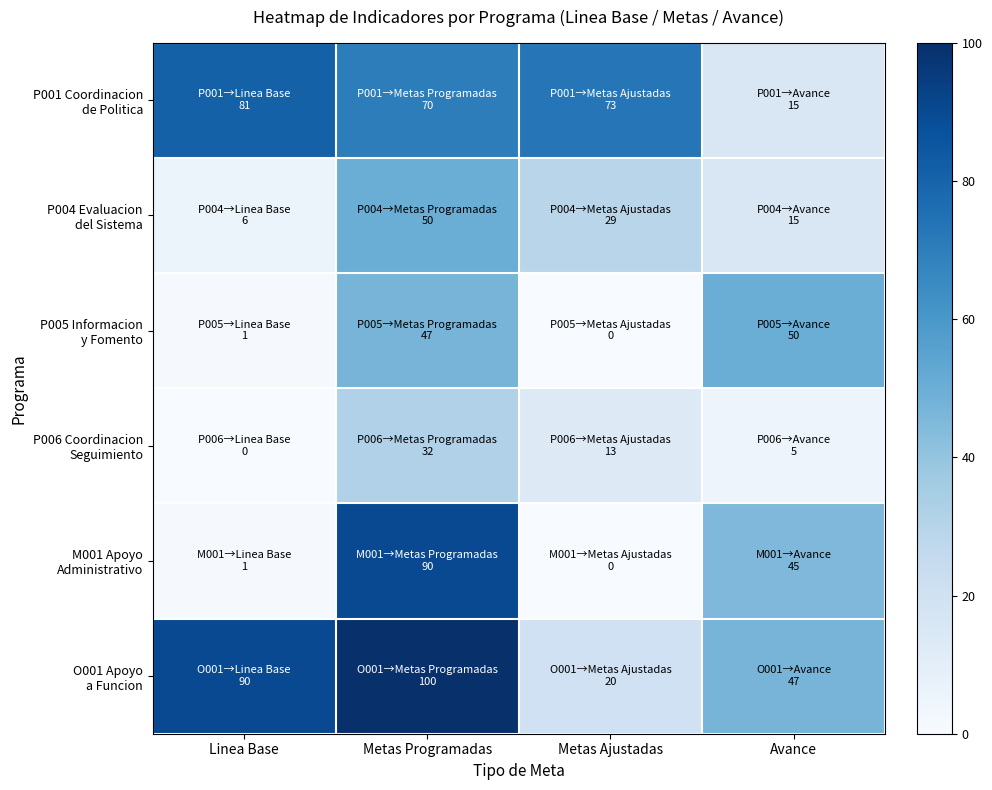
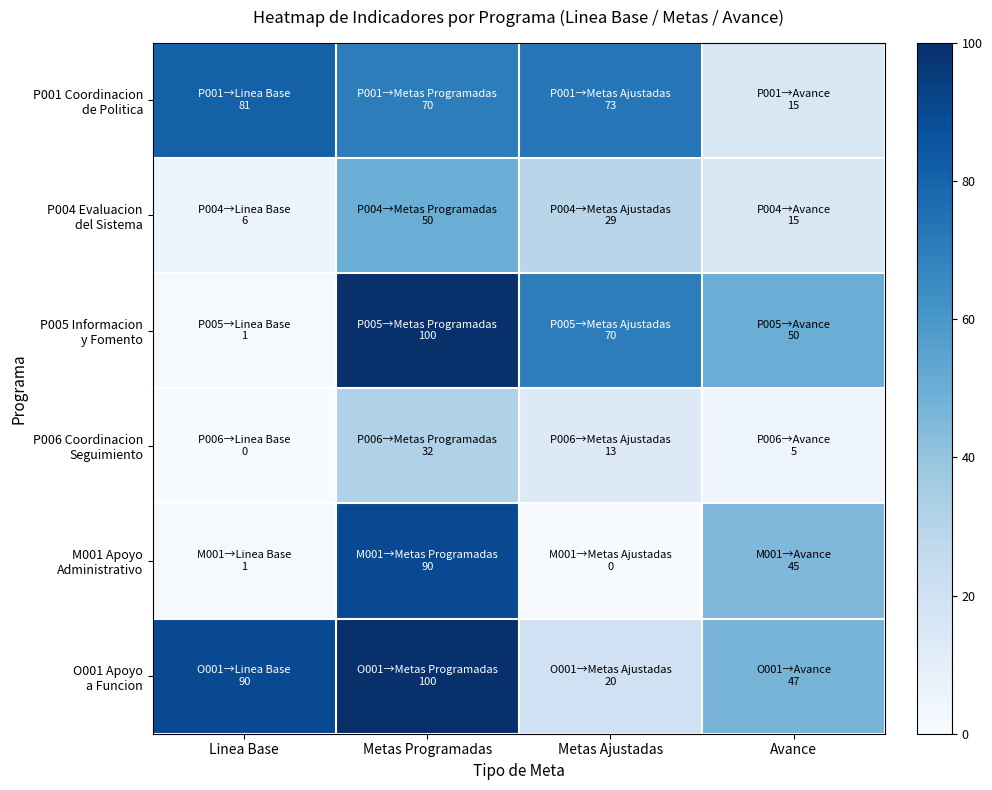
  {
    "P001 Coordinacion de Politica": {
      "Linea Base": 81,
      "Metas Programadas": 70,
      "Metas Ajustadas": 73,
      "Avance": 15
    },
    "P004 Evaluacion del Sistema": {
      "Linea Base": 6,
      "Metas Programadas": 50,
      "Metas Ajustadas": 29,
      "Avance": 15
    },
    "P005 Informacion y Fomento": {
      "Linea Base": 1,
-     "Metas Programadas": 47,
-     "Metas Ajustadas": 0,
+     "Metas Programadas": 100,
+     "Metas Ajustadas": 70,
      "Avance": 50
    },
    "P006 Coordinacion Seguimiento": {
      "Linea Base": 0,
      "Metas Programadas": 32,
      "Metas Ajustadas": 13,
      "Avance": 5
    },
    "M001 Apoyo Administrativo": {
      "Linea Base": 1,
      "Metas Programadas": 90,
      "Metas Ajustadas": 0,
      "Avance": 45
    },
    "O001 Apoyo a Funcion": {
      "Linea Base": 90,
      "Metas Programadas": 100,
      "Metas Ajustadas": 20,
      "Avance": 47
    }
  }
